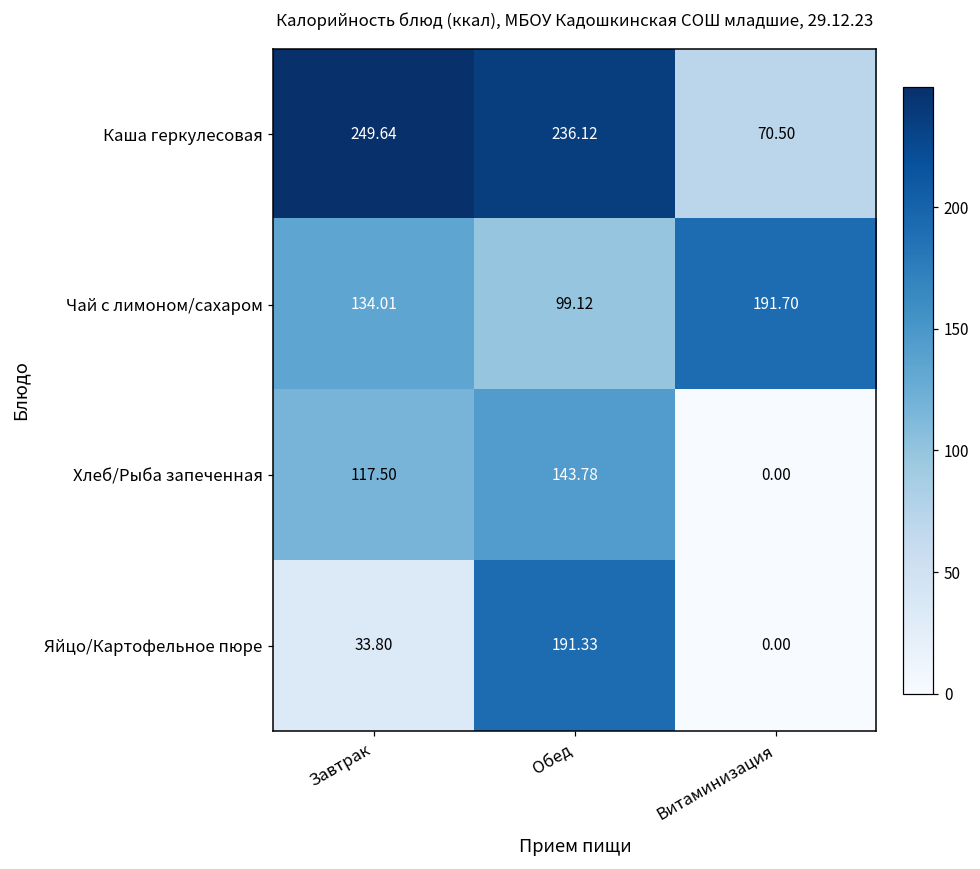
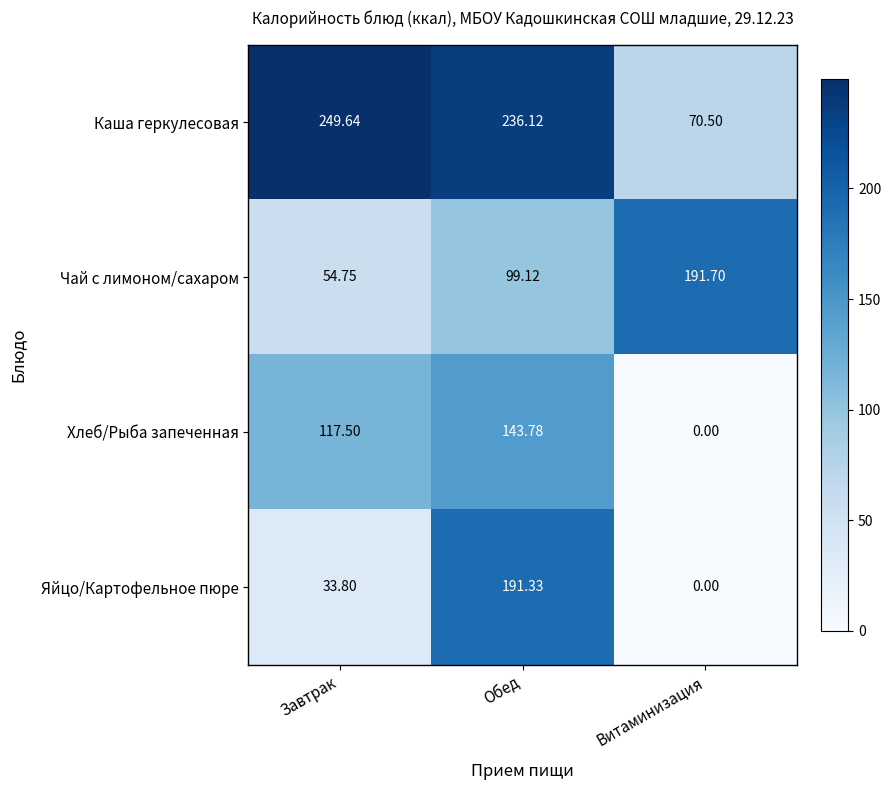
  {
    "Каша геркулесовая": {
      "Завтрак": 249.64,
      "Обед": 236.12,
      "Витаминизация": 70.50
    },
    "Чай с лимоном/сахаром": {
-     "Завтрак": 134.01,
+     "Завтрак": 54.75,
      "Обед": 99.12,
      "Витаминизация": 191.70
    },
    "Хлеб/Рыба запеченная": {
      "Завтрак": 117.50,
      "Обед": 143.78,
      "Витаминизация": 0.00
    },
    "Яйцо/Картофельное пюре": {
      "Завтрак": 33.80,
      "Обед": 191.33,
      "Витаминизация": 0.00
    }
  }
